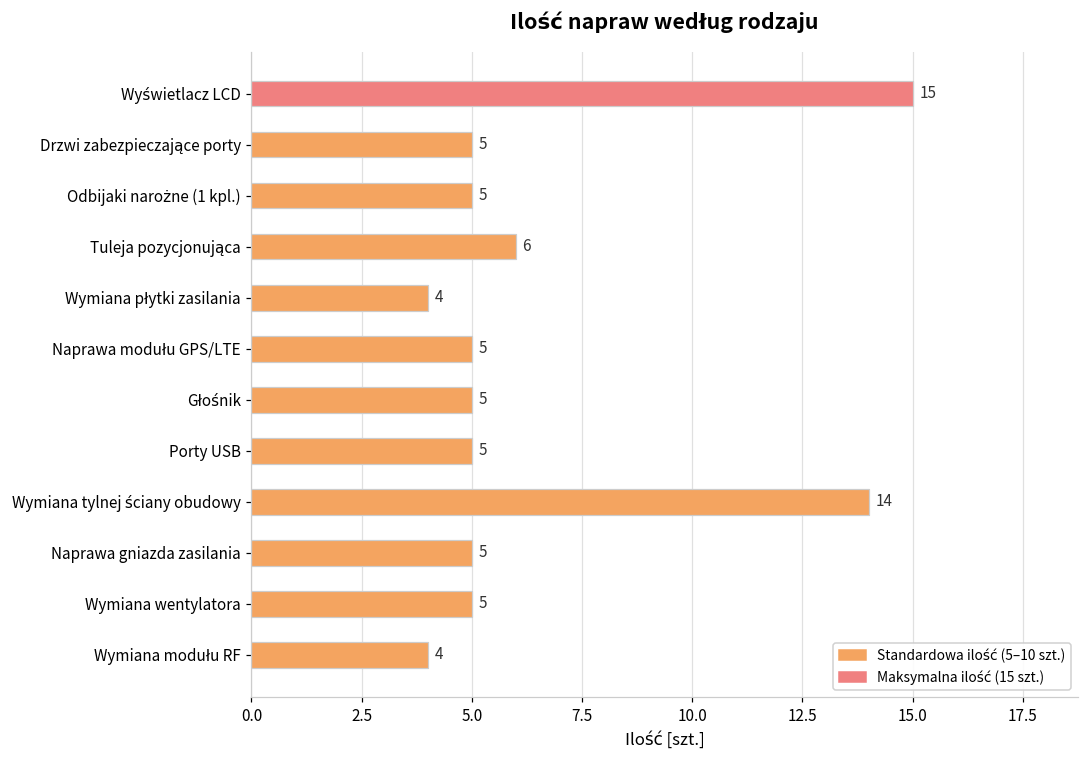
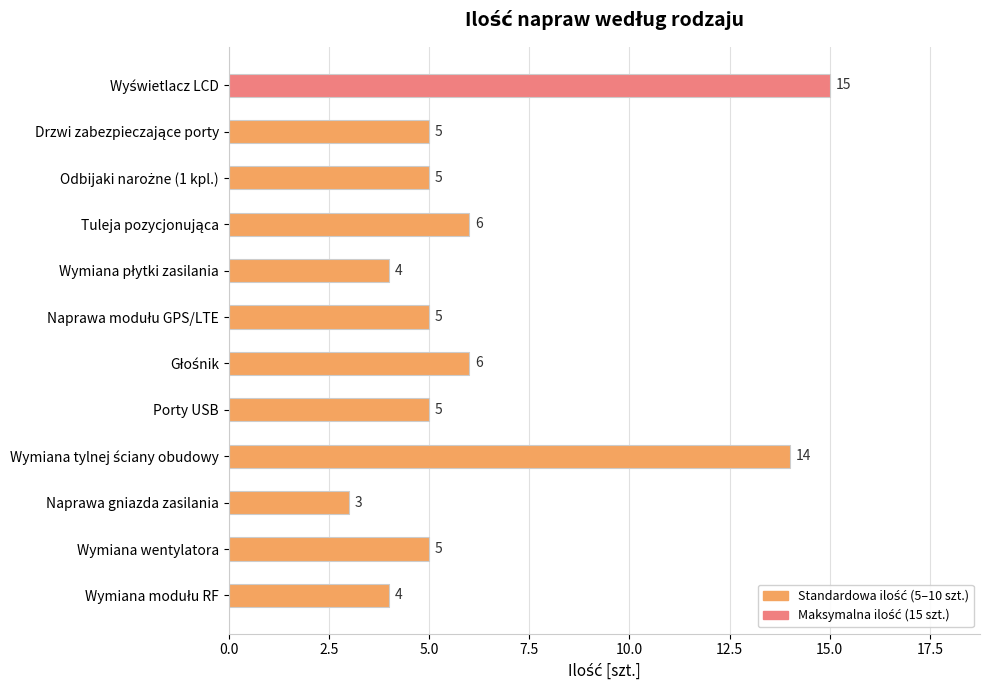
  {
    "Wyświetlacz LCD": 15,
    "Drzwi zabezpieczające porty": 5,
    "Odbijaki narożne (1 kpl.)": 5,
    "Tuleja pozycjonująca": 6,
    "Wymiana płytki zasilania": 4,
    "Naprawa modułu GPS/LTE": 5,
-   "Głośnik": 5,
+   "Głośnik": 6,
    "Porty USB": 5,
    "Wymiana tylnej ściany obudowy": 14,
-   "Naprawa gniazda zasilania": 5,
+   "Naprawa gniazda zasilania": 3,
    "Wymiana wentylatora": 5,
    "Wymiana modułu RF": 4
  }
